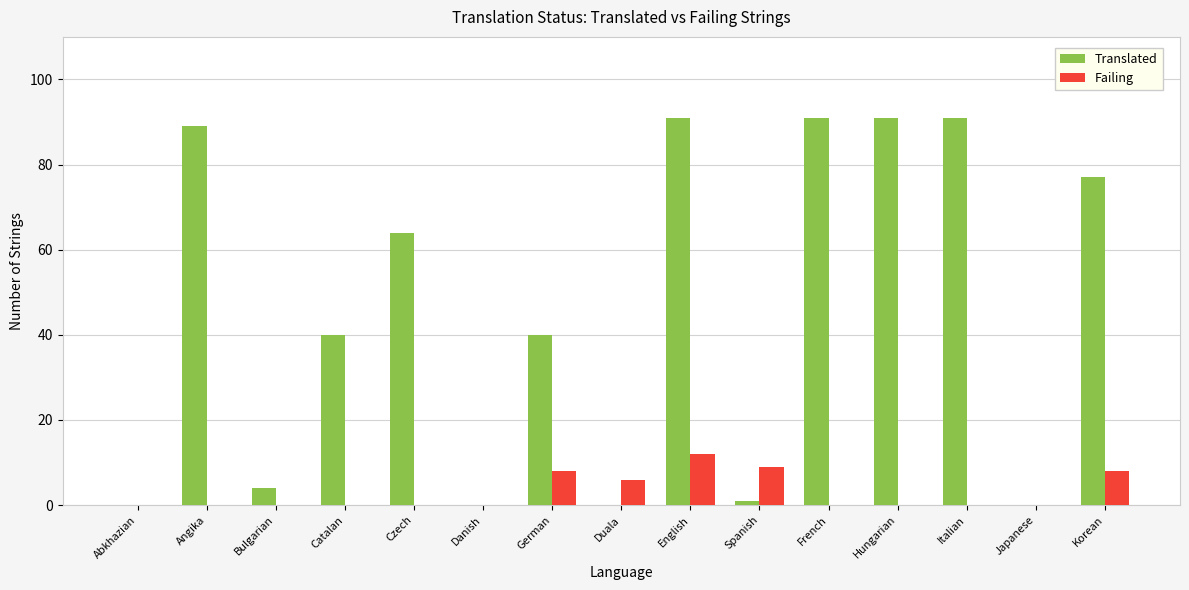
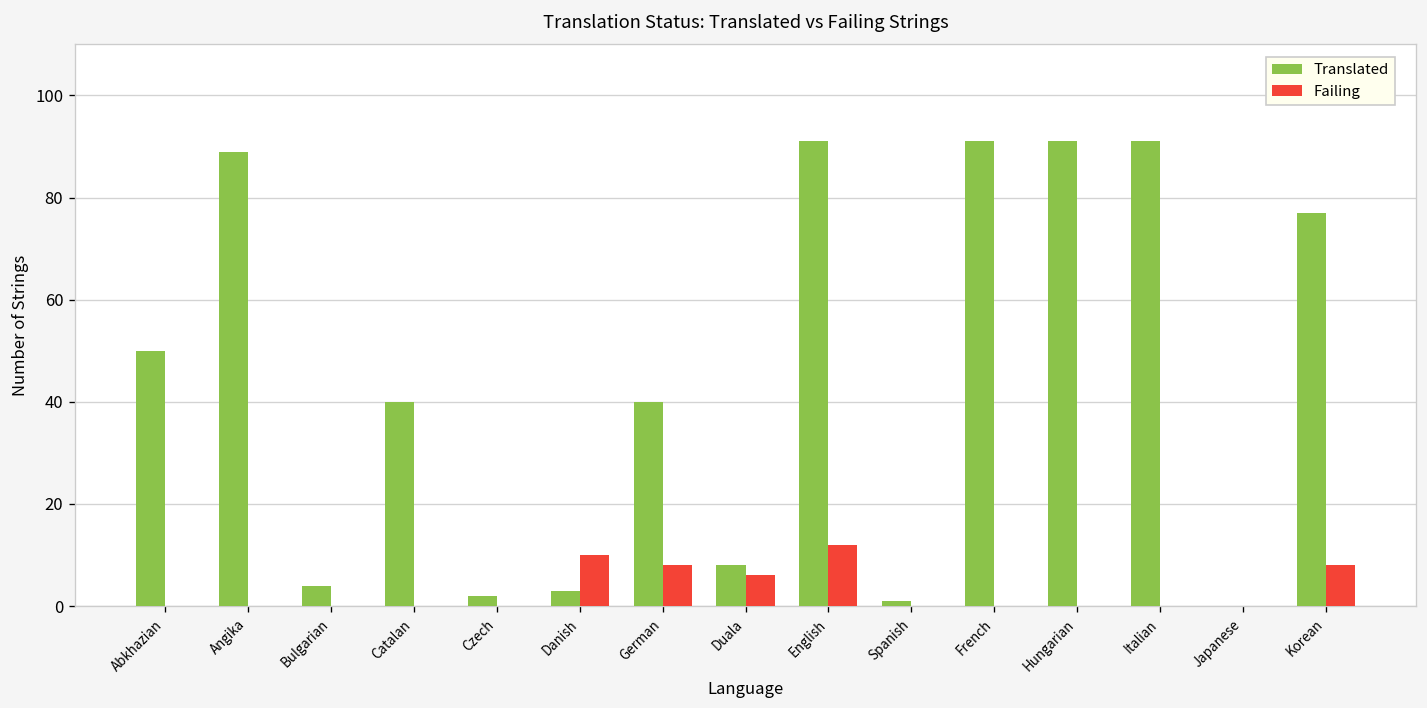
  {
    "Translated": {
-     "Abkhazian": 0,
+     "Abkhazian": 50,
      "Angika": 89,
      "Bulgarian": 4,
      "Catalan": 40,
-     "Czech": 64,
-     "Danish": 0,
+     "Czech": 2,
+     "Danish": 3,
      "German": 40,
-     "Duala": 0,
+     "Duala": 8,
      "English": 91,
      "Spanish": 1,
      "French": 91,
      "Hungarian": 91,
      "Italian": 91,
      "Japanese": 0,
      "Korean": 77
    },
    "Failing": {
      "Abkhazian": 0,
      "Angika": 0,
      "Bulgarian": 0,
      "Catalan": 0,
      "Czech": 0,
-     "Danish": 0,
+     "Danish": 10,
      "German": 8,
      "Duala": 6,
      "English": 12,
-     "Spanish": 9,
+     "Spanish": 0,
      "French": 0,
      "Hungarian": 0,
      "Italian": 0,
      "Japanese": 0,
      "Korean": 8
    }
  }
